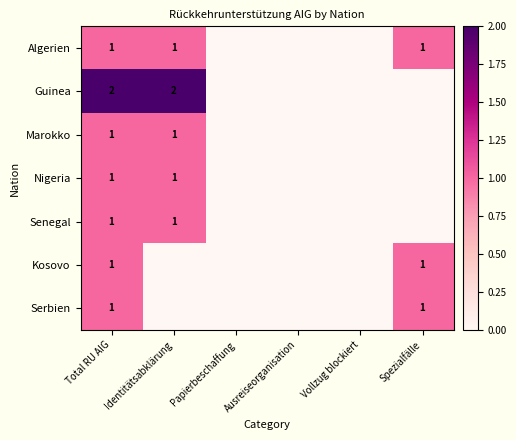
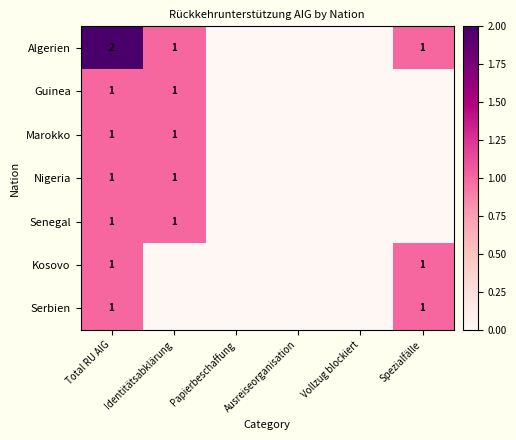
  {
    "Algerien": {
-     "Total RU AIG": 1,
+     "Total RU AIG": 2,
      "Identitätsabklärung": 1,
      "Spezialfälle": 1
    },
    "Guinea": {
-     "Total RU AIG": 2,
-     "Identitätsabklärung": 2
+     "Total RU AIG": 1,
+     "Identitätsabklärung": 1
    },
    "Marokko": {
      "Total RU AIG": 1,
      "Identitätsabklärung": 1
    },
    "Nigeria": {
      "Total RU AIG": 1,
      "Identitätsabklärung": 1
    },
    "Senegal": {
      "Total RU AIG": 1,
      "Identitätsabklärung": 1
    },
    "Kosovo": {
      "Total RU AIG": 1,
      "Spezialfälle": 1
    },
    "Serbien": {
      "Total RU AIG": 1,
      "Spezialfälle": 1
    }
  }
